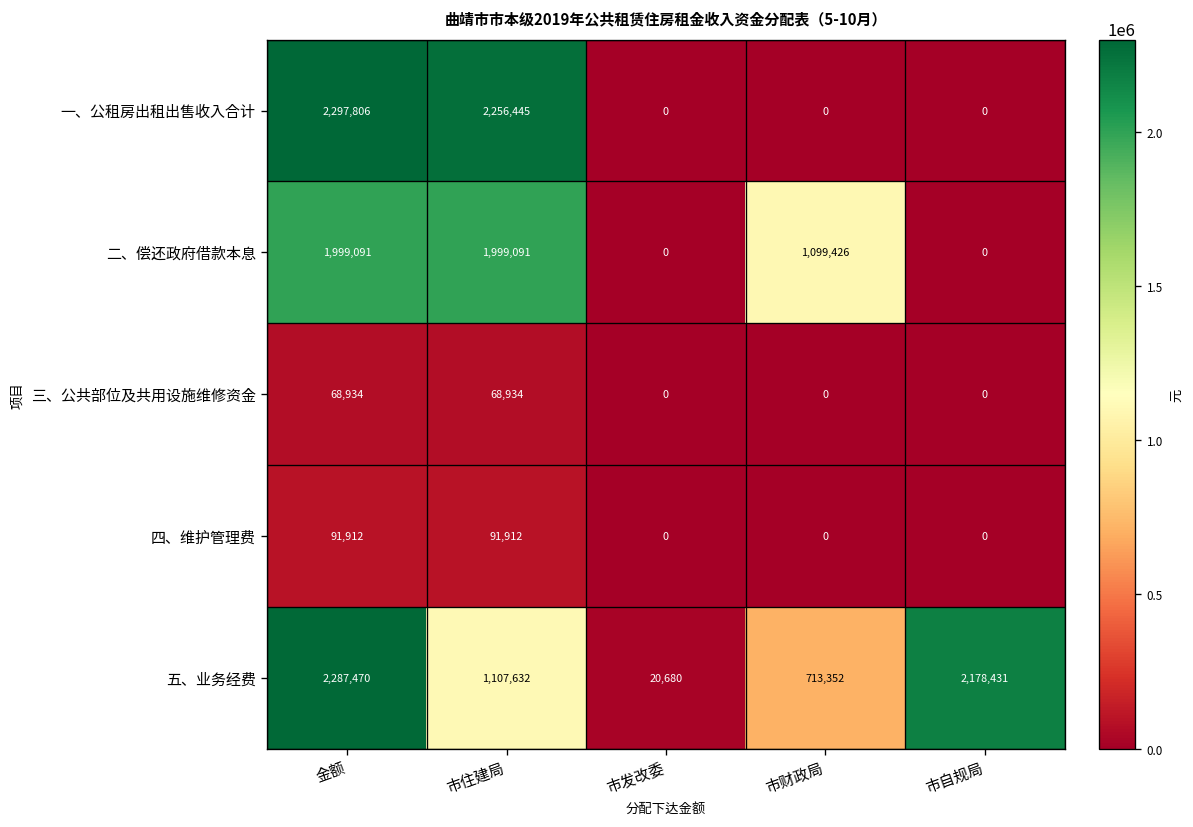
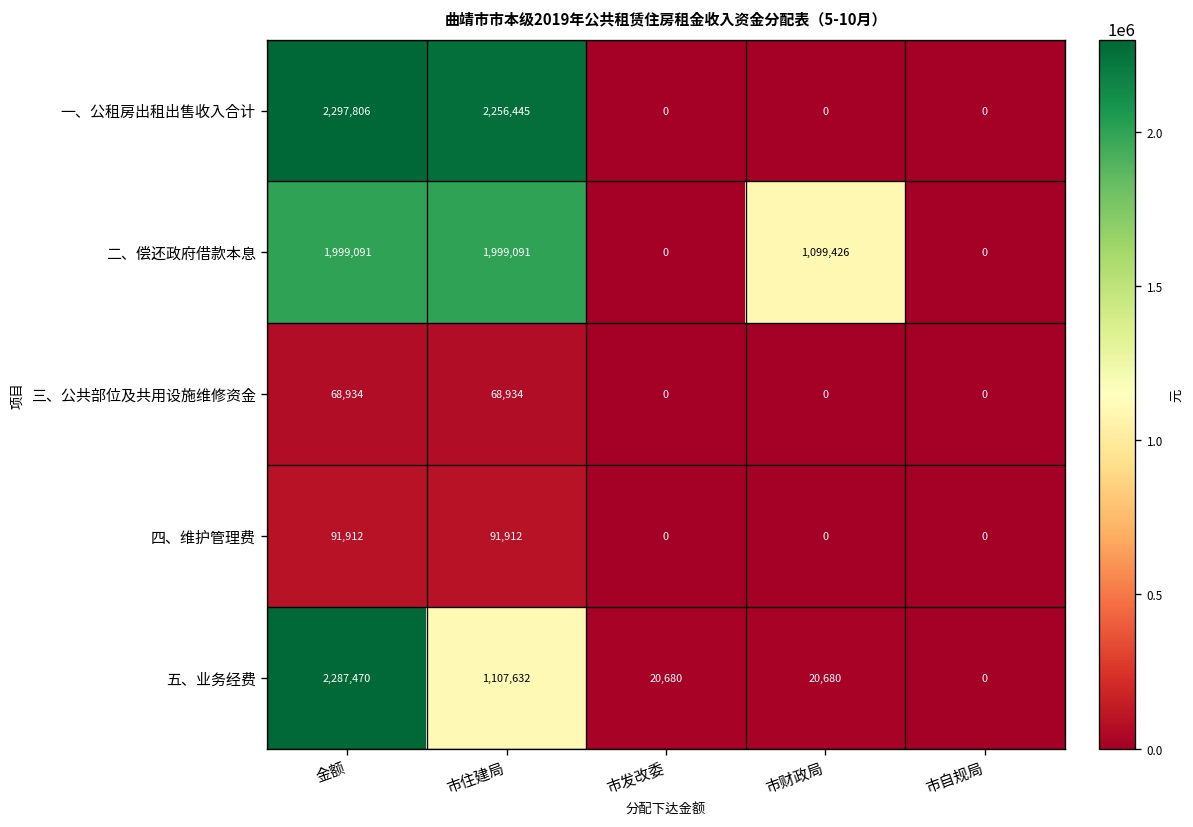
  {
    "一、公租房出租出售收入合计": {
      "金额": "2,297,806",
      "市住建局": "2,256,445",
      "市发改委": "0",
      "市财政局": "0",
      "市自规局": "0"
    },
    "二、偿还政府借款本息": {
      "金额": "1,999,091",
      "市住建局": "1,999,091",
      "市发改委": "0",
      "市财政局": "1,099,426",
      "市自规局": "0"
    },
    "三、公共部位及共用设施维修资金": {
      "金额": "68,934",
      "市住建局": "68,934",
      "市发改委": "0",
      "市财政局": "0",
      "市自规局": "0"
    },
    "四、维护管理费": {
      "金额": "91,912",
      "市住建局": "91,912",
      "市发改委": "0",
      "市财政局": "0",
      "市自规局": "0"
    },
    "五、业务经费": {
      "金额": "2,287,470",
      "市住建局": "1,107,632",
      "市发改委": "20,680",
-     "市财政局": "713,352",
-     "市自规局": "2,178,431"
+     "市财政局": "20,680",
+     "市自规局": "0"
    }
  }
